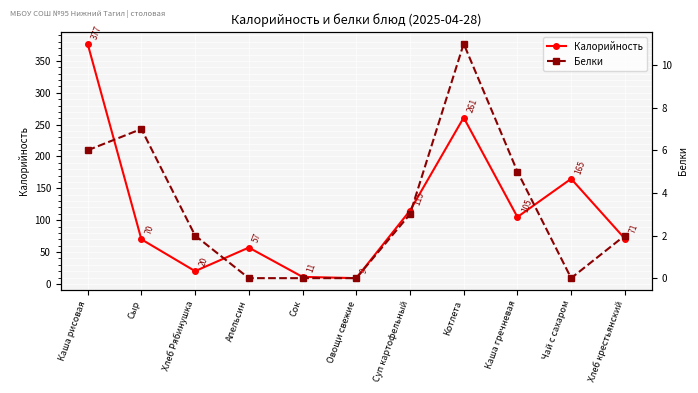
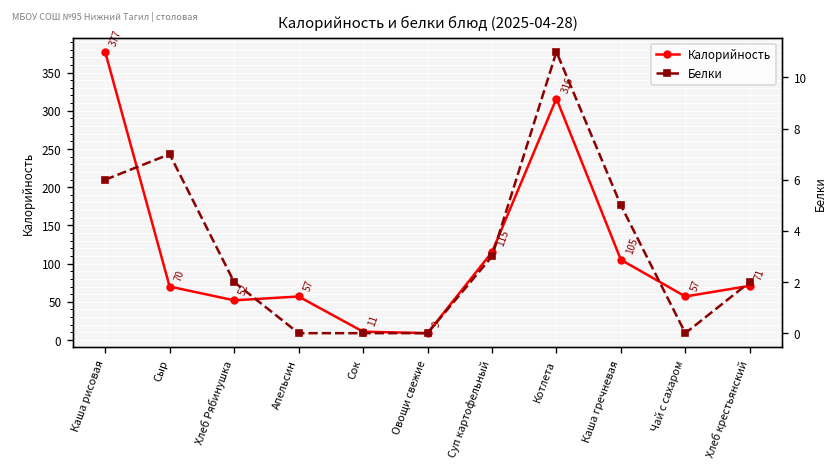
  {
    "Калорийность": {
      "Каша рисовая": 377,
      "Сыр": 70,
-     "Хлеб Рябинушка": 20,
+     "Хлеб Рябинушка": 52,
      "Апельсин": 57,
      "Сок": 11,
      "Овощи свежие": 9,
      "Суп картофельный": 115,
-     "Котлета": 261,
+     "Котлета": 316,
      "Каша гречневая": 105,
-     "Чай с сахаром": 165,
+     "Чай с сахаром": 57,
      "Хлеб крестьянский": 71
    }
  }
